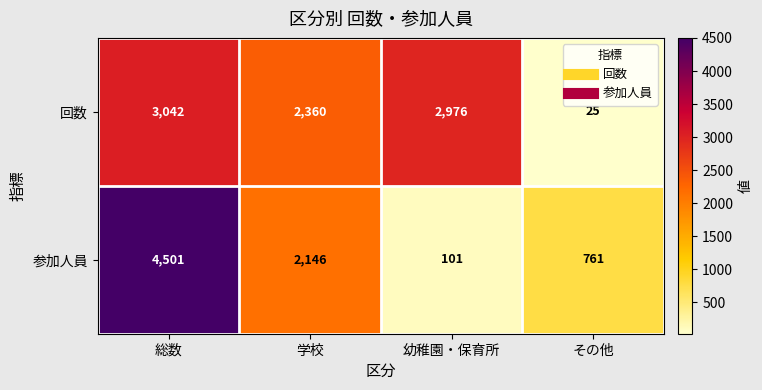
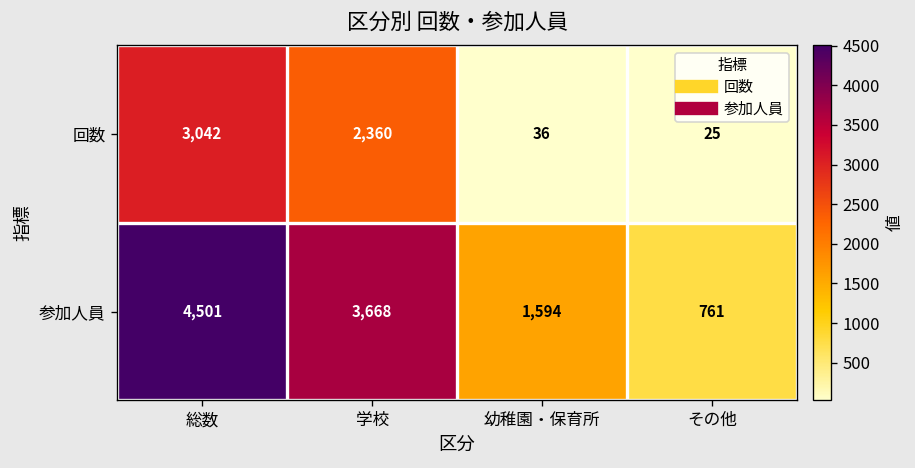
  {
    "回数": {
      "総数": "3,042",
      "学校": "2,360",
-     "幼稚園・保育所": "2,976"
+     "幼稚園・保育所": "36"
    },
    "参加人員": {
      "総数": "4,501",
-     "学校": "2,146",
-     "幼稚園・保育所": "101",
+     "学校": "3,668",
+     "幼稚園・保育所": "1,594",
      "その他": "761"
    }
  }
